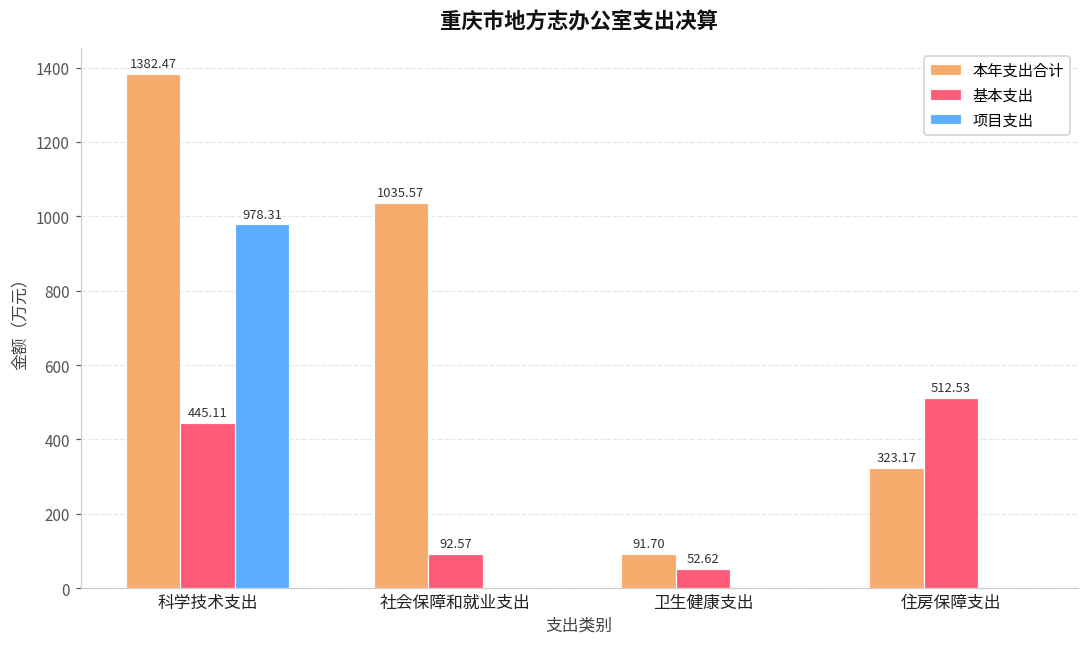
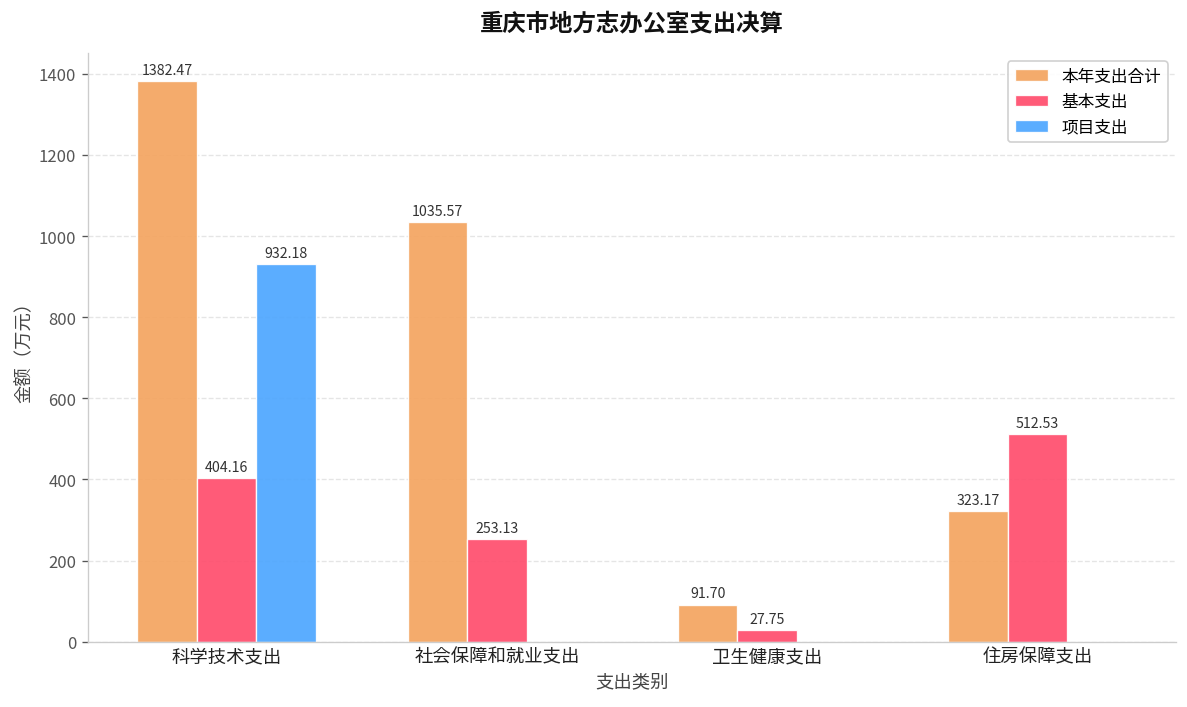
  {
    "本年支出合计": {
      "科学技术支出": 1382.47,
      "社会保障和就业支出": 1035.57,
      "卫生健康支出": 91.70,
      "住房保障支出": 323.17
    },
    "基本支出": {
-     "科学技术支出": 445.11,
-     "社会保障和就业支出": 92.57,
-     "卫生健康支出": 52.62,
+     "科学技术支出": 404.16,
+     "社会保障和就业支出": 253.13,
+     "卫生健康支出": 27.75,
      "住房保障支出": 512.53
    },
    "项目支出": {
-     "科学技术支出": 978.31
+     "科学技术支出": 932.18
    }
  }
